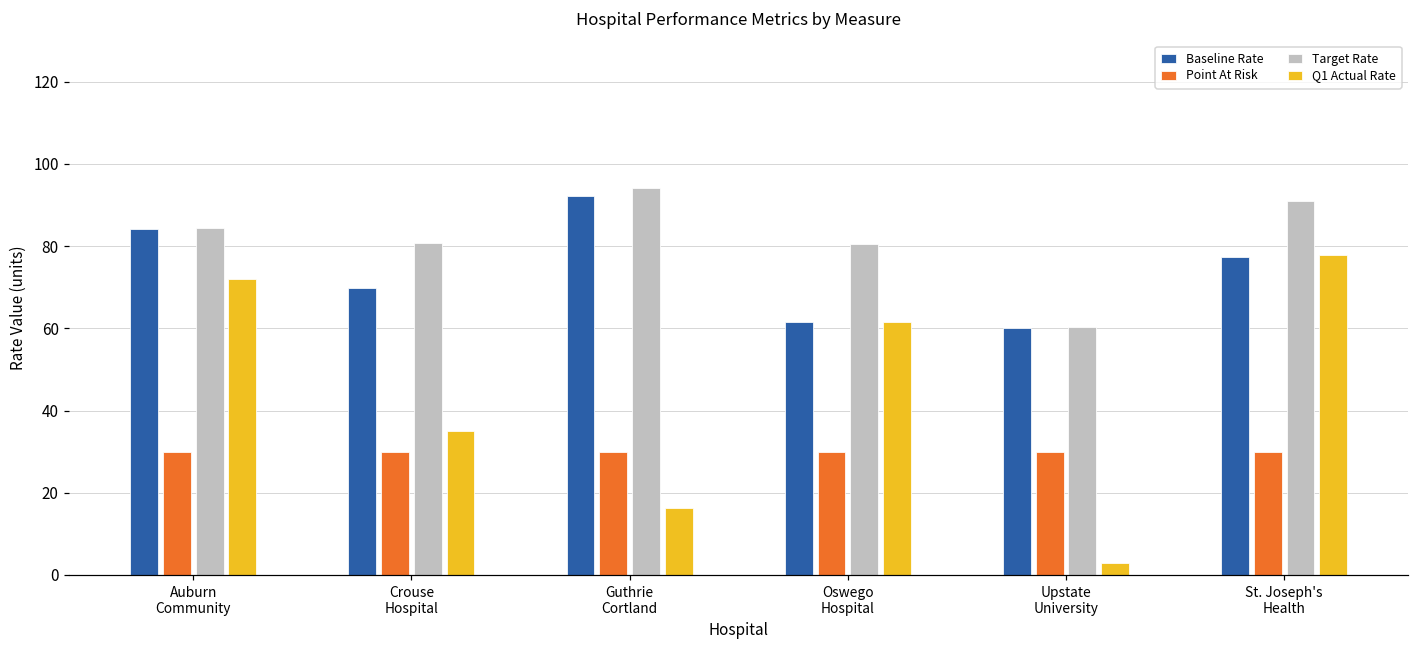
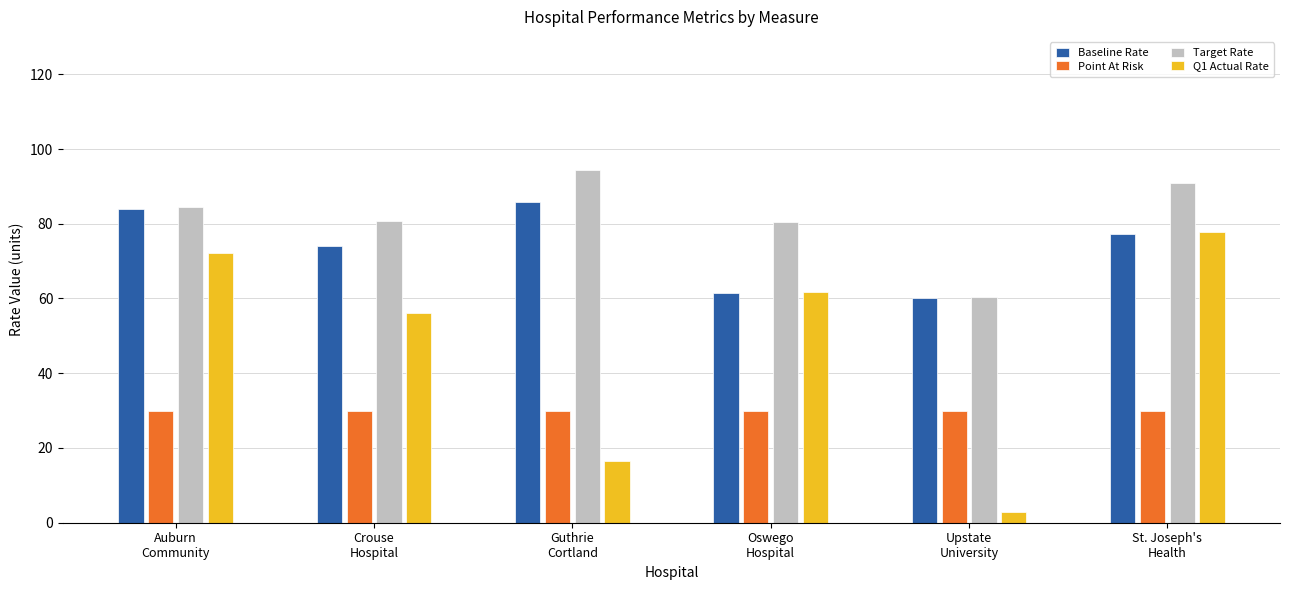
  {
    "Baseline Rate": {
      "Auburn Community": 84,
-     "Crouse Hospital": 70,
-     "Guthrie Cortland": 92,
+     "Crouse Hospital": 74,
+     "Guthrie Cortland": 86,
      "Oswego Hospital": 62,
      "Upstate University": 60,
      "St. Joseph's Health": 77
    },
    "Point At Risk": {
      "Auburn Community": 30,
      "Crouse Hospital": 30,
      "Guthrie Cortland": 30,
      "Oswego Hospital": 30,
      "Upstate University": 30,
      "St. Joseph's Health": 30
    },
    "Target Rate": {
      "Auburn Community": 85,
      "Crouse Hospital": 81,
      "Guthrie Cortland": 94,
      "Oswego Hospital": 80,
      "Upstate University": 60,
      "St. Joseph's Health": 91
    },
    "Q1 Actual Rate": {
      "Auburn Community": 72,
-     "Crouse Hospital": 35,
+     "Crouse Hospital": 56,
      "Guthrie Cortland": 16,
      "Oswego Hospital": 62,
      "Upstate University": 3,
      "St. Joseph's Health": 78
    }
  }
